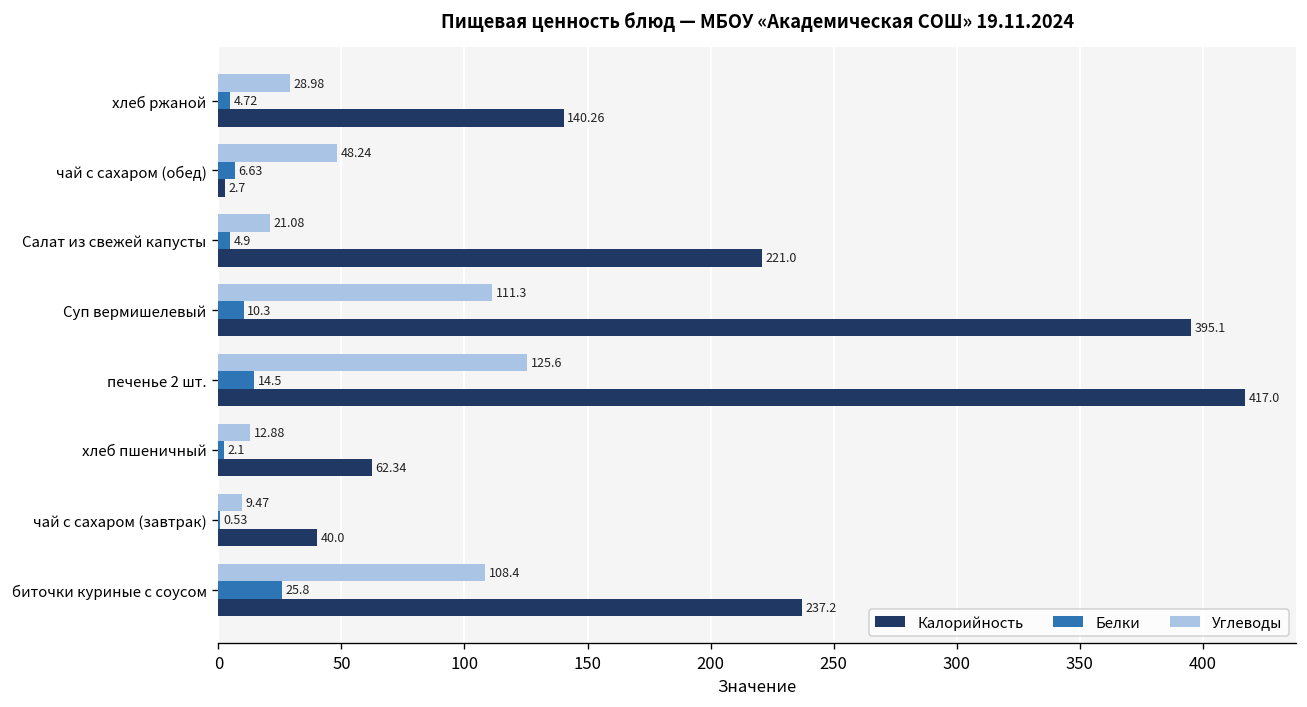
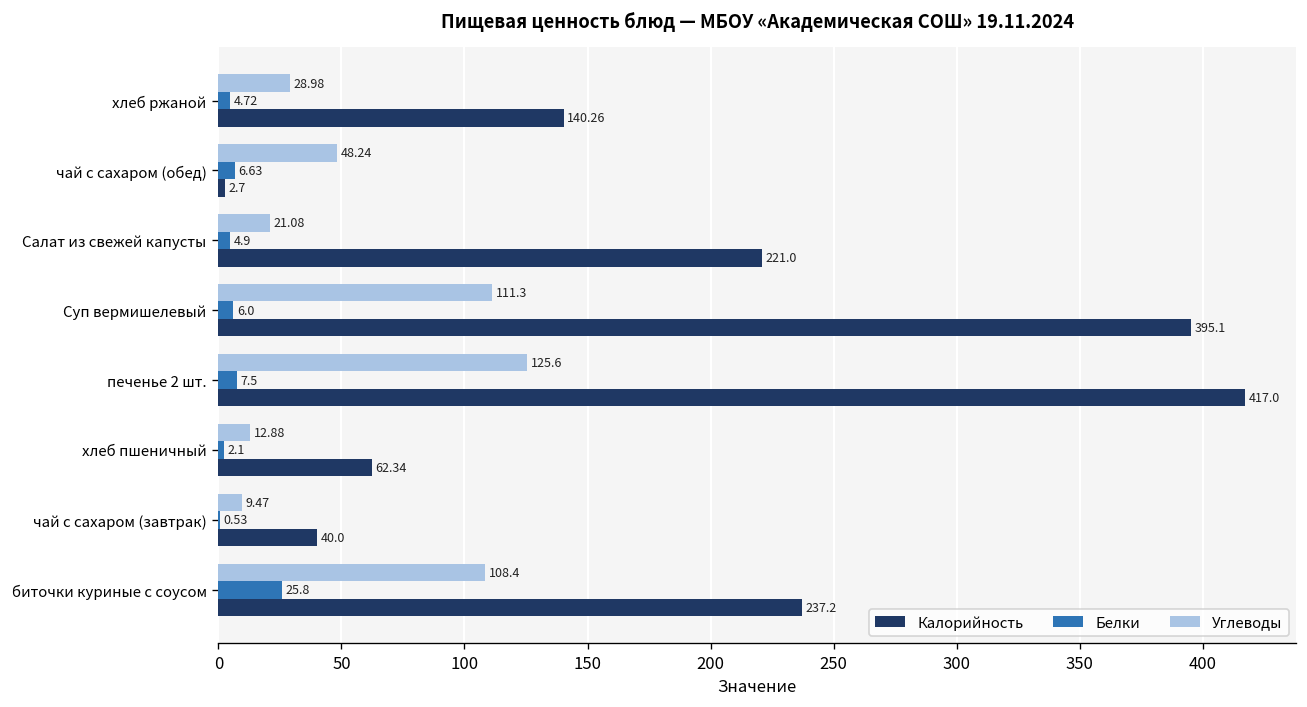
  {
    "Калорийность": {
      "хлеб ржаной": 140.26,
      "чай с сахаром (обед)": 2.7,
      "Салат из свежей капусты": 221.0,
      "Суп вермишелевый": 395.1,
      "печенье 2 шт.": 417.0,
      "хлеб пшеничный": 62.34,
      "чай с сахаром (завтрак)": 40.0,
      "биточки куриные с соусом": 237.2
    },
    "Белки": {
      "хлеб ржаной": 4.72,
      "чай с сахаром (обед)": 6.63,
      "Салат из свежей капусты": 4.9,
-     "Суп вермишелевый": 10.3,
-     "печенье 2 шт.": 14.5,
+     "Суп вермишелевый": 6.0,
+     "печенье 2 шт.": 7.5,
      "хлеб пшеничный": 2.1,
      "чай с сахаром (завтрак)": 0.53,
      "биточки куриные с соусом": 25.8
    },
    "Углеводы": {
      "хлеб ржаной": 28.98,
      "чай с сахаром (обед)": 48.24,
      "Салат из свежей капусты": 21.08,
      "Суп вермишелевый": 111.3,
      "печенье 2 шт.": 125.6,
      "хлеб пшеничный": 12.88,
      "чай с сахаром (завтрак)": 9.47,
      "биточки куриные с соусом": 108.4
    }
  }
